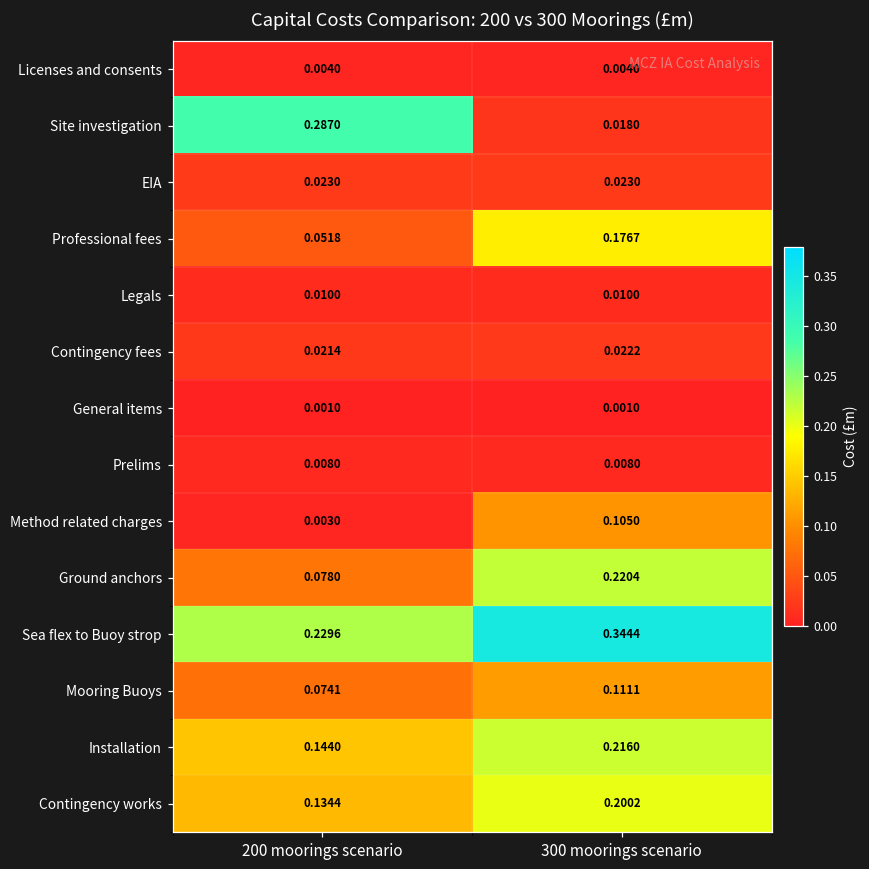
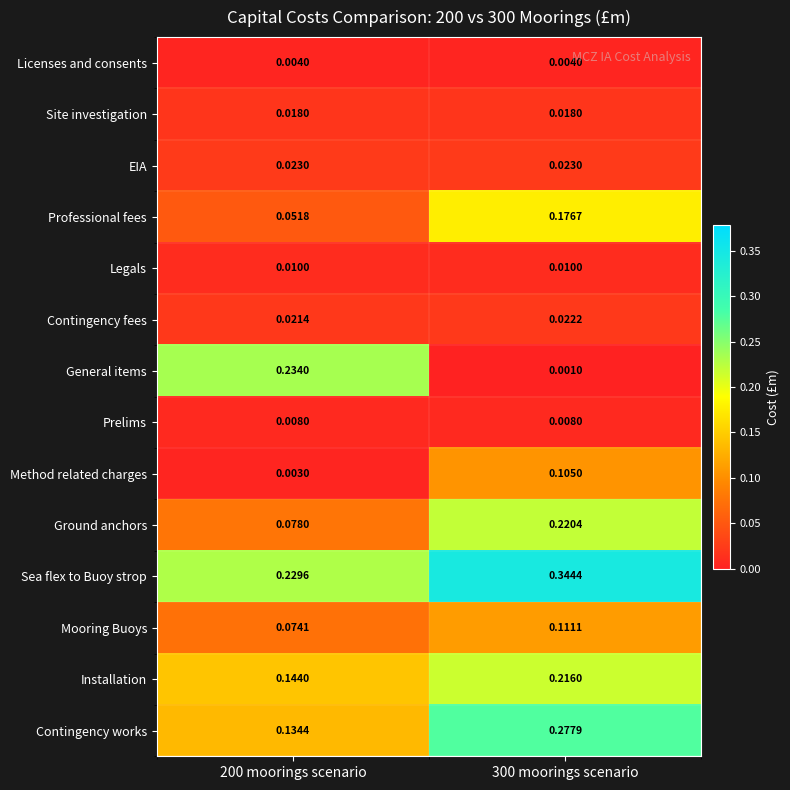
  {
    "Licenses and consents": {
      "200 moorings scenario": 0.0040
    },
    "Site investigation": {
-     "200 moorings scenario": 0.2870,
+     "200 moorings scenario": 0.0180,
      "300 moorings scenario": 0.0180
    },
    "EIA": {
      "200 moorings scenario": 0.0230,
      "300 moorings scenario": 0.0230
    },
    "Professional fees": {
      "200 moorings scenario": 0.0518,
      "300 moorings scenario": 0.1767
    },
    "Legals": {
      "200 moorings scenario": 0.0100,
      "300 moorings scenario": 0.0100
    },
    "Contingency fees": {
      "200 moorings scenario": 0.0214,
      "300 moorings scenario": 0.0222
    },
    "General items": {
-     "200 moorings scenario": 0.0010,
+     "200 moorings scenario": 0.2340,
      "300 moorings scenario": 0.0010
    },
    "Prelims": {
      "200 moorings scenario": 0.0080,
      "300 moorings scenario": 0.0080
    },
    "Method related charges": {
      "200 moorings scenario": 0.0030,
      "300 moorings scenario": 0.1050
    },
    "Ground anchors": {
      "200 moorings scenario": 0.0780,
      "300 moorings scenario": 0.2204
    },
    "Sea flex to Buoy strop": {
      "200 moorings scenario": 0.2296,
      "300 moorings scenario": 0.3444
    },
    "Mooring Buoys": {
      "200 moorings scenario": 0.0741,
      "300 moorings scenario": 0.1111
    },
    "Installation": {
      "200 moorings scenario": 0.1440,
      "300 moorings scenario": 0.2160
    },
    "Contingency works": {
      "200 moorings scenario": 0.1344,
-     "300 moorings scenario": 0.2002
+     "300 moorings scenario": 0.2779
    }
  }
